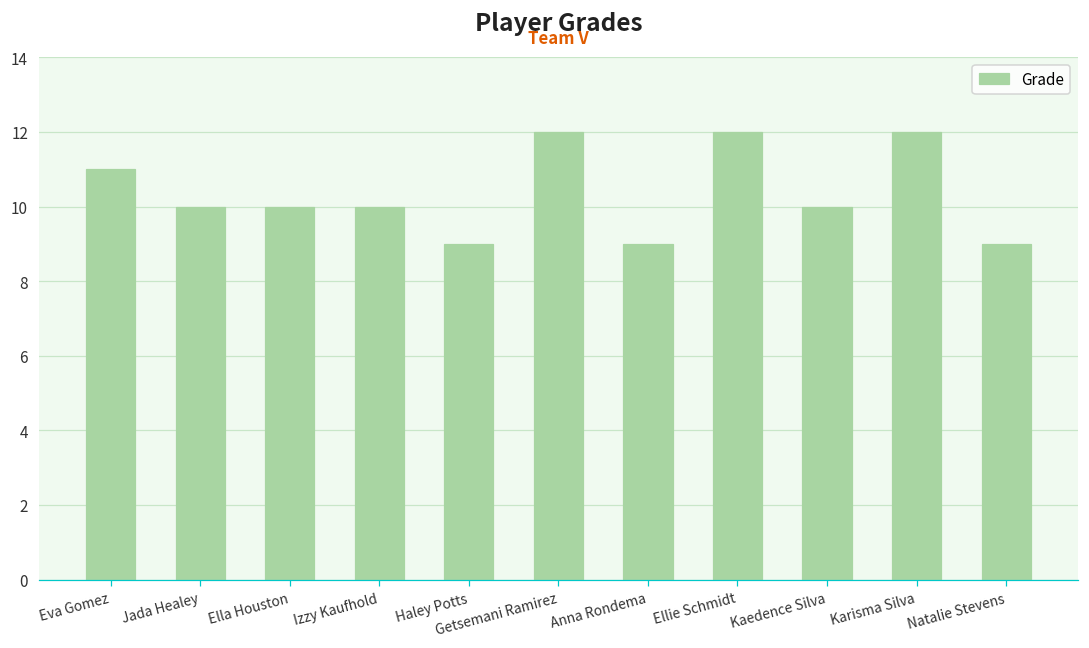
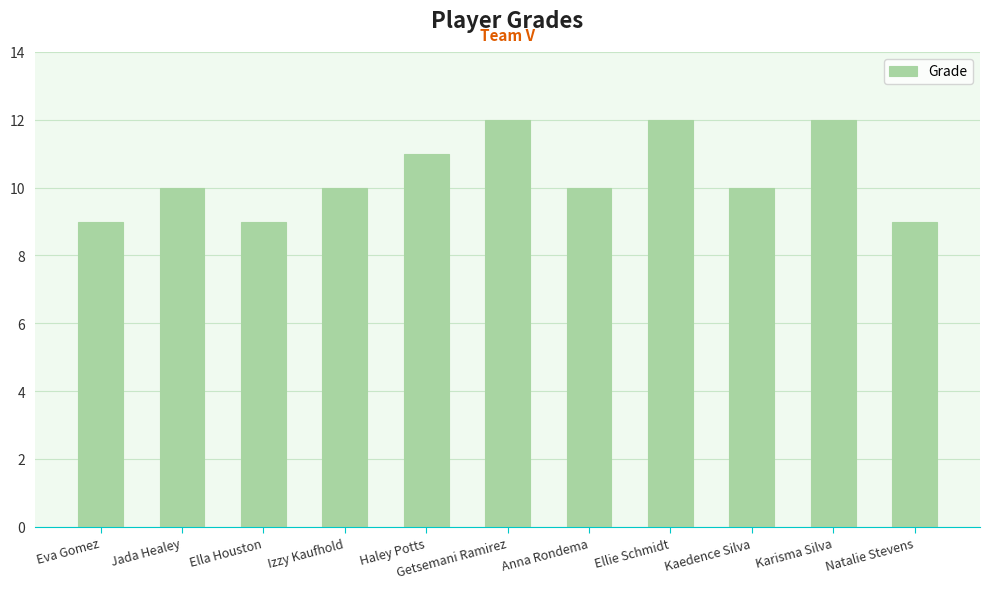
  {
-   "Eva Gomez": 11,
+   "Eva Gomez": 9,
    "Jada Healey": 10,
-   "Ella Houston": 10,
+   "Ella Houston": 9,
    "Izzy Kaufhold": 10,
-   "Haley Potts": 9,
+   "Haley Potts": 11,
    "Getsemani Ramirez": 12,
-   "Anna Rondema": 9,
+   "Anna Rondema": 10,
    "Ellie Schmidt": 12,
    "Kaedence Silva": 10,
    "Karisma Silva": 12,
    "Natalie Stevens": 9
  }
